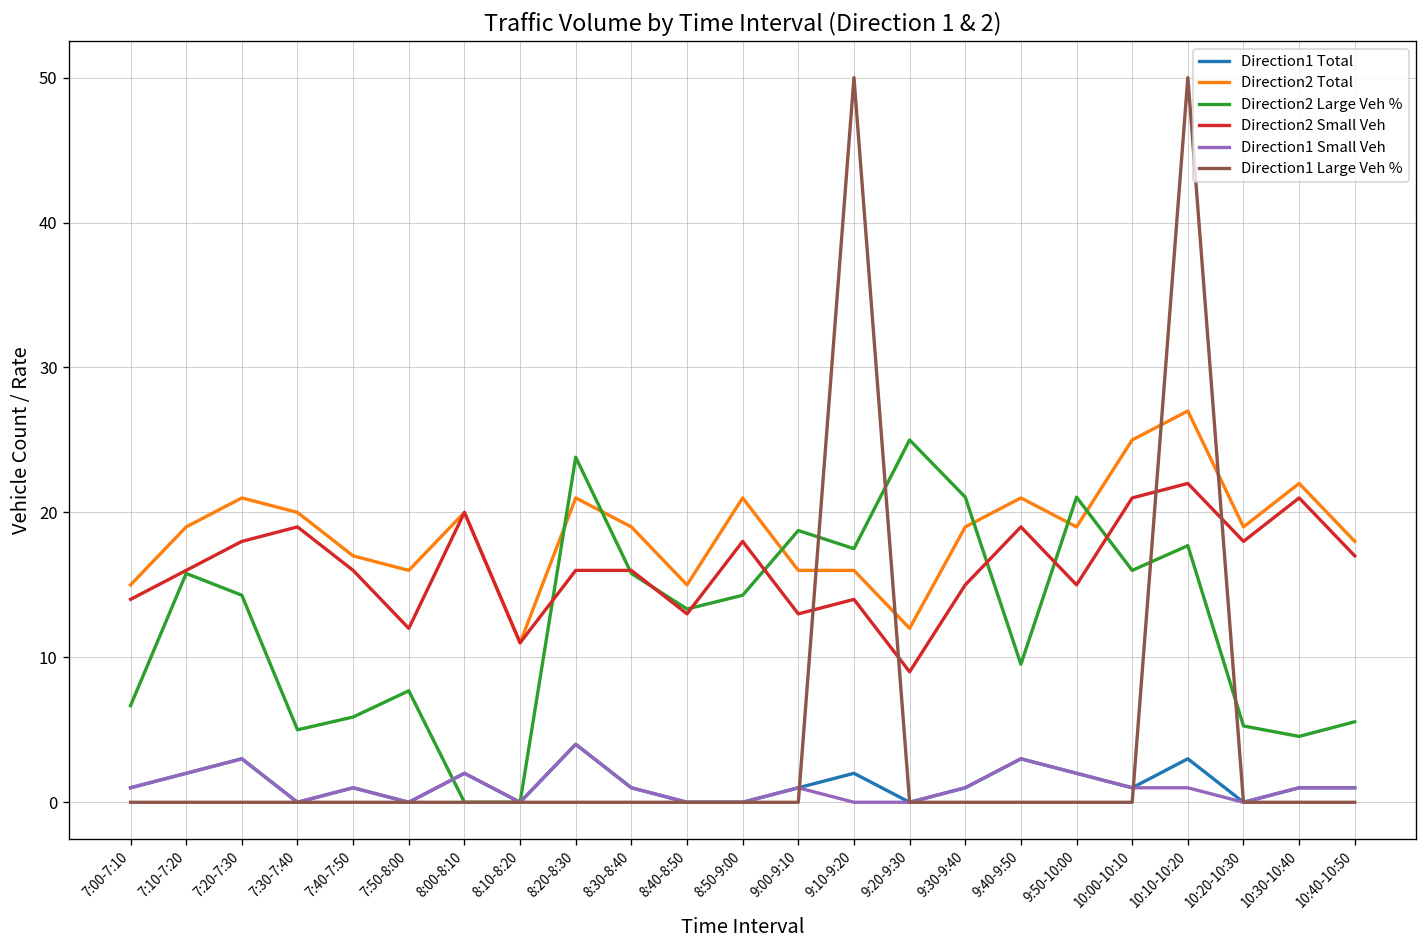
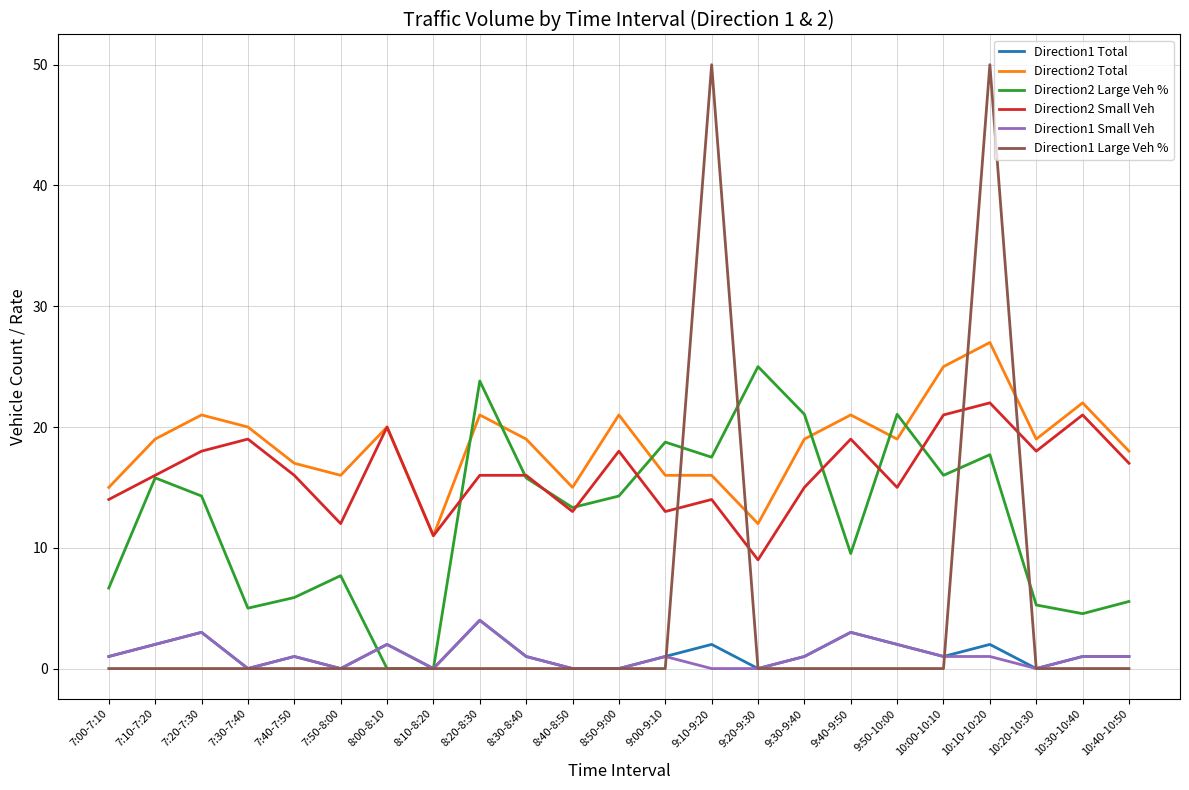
  {
    "Direction1 Total": {
      "9:10-9:20": 2,
-     "10:10-10:20": 3
+     "10:10-10:20": 2
    },
    "Direction2 Total": {
      "7:00-7:10": 15,
      "7:10-7:20": 19,
      "7:20-7:30": 21,
      "7:30-7:40": 20,
      "7:40-7:50": 17,
      "7:50-8:00": 16,
      "8:20-8:30": 21,
      "8:30-8:40": 19,
      "8:40-8:50": 15,
      "8:50-9:00": 21,
      "9:00-9:10": 16,
      "9:10-9:20": 16,
      "9:20-9:30": 12,
      "9:30-9:40": 19,
      "9:40-9:50": 21,
      "9:50-10:00": 19,
      "10:00-10:10": 25,
      "10:10-10:20": 27,
      "10:20-10:30": 19,
      "10:30-10:40": 22,
      "10:40-10:50": 18
    },
    "Direction2 Large Veh %": {
      "7:00-7:10": 6.7,
      "7:10-7:20": 15.8,
      "7:20-7:30": 14.3,
      "7:30-7:40": 5,
      "7:40-7:50": 6,
      "7:50-8:00": 7.7,
      "8:20-8:30": 24,
      "8:30-8:40": 15.8,
      "8:40-8:50": 13.3,
      "8:50-9:00": 14.3,
      "9:00-9:10": 18.8,
      "9:10-9:20": 17.5,
      "9:20-9:30": 25,
      "9:30-9:40": 21,
      "9:40-9:50": 9.5,
      "9:50-10:00": 21,
      "10:00-10:10": 16,
      "10:10-10:20": 17.7,
      "10:20-10:30": 5.3,
      "10:30-10:40": 4.5,
      "10:40-10:50": 5.6
    },
    "Direction2 Small Veh": {
      "7:00-7:10": 14,
      "7:10-7:20": 16,
      "7:20-7:30": 18,
      "7:30-7:40": 19,
      "7:40-7:50": 16,
      "7:50-8:00": 12,
      "8:20-8:30": 16,
      "8:30-8:40": 16,
      "8:40-8:50": 13,
      "8:50-9:00": 18,
      "9:00-9:10": 13,
      "9:10-9:20": 14,
      "9:20-9:30": 9,
      "9:30-9:40": 15,
      "9:40-9:50": 19,
      "9:50-10:00": 15,
      "10:00-10:10": 21,
      "10:10-10:20": 22,
      "10:20-10:30": 18,
      "10:30-10:40": 21,
      "10:40-10:50": 17
    },
    "Direction1 Small Veh": {
      "9:10-9:20": 0,
      "10:10-10:20": 1
    },
    "Direction1 Large Veh %": {
      "7:00-7:10": 0,
      "7:10-7:20": 0,
      "7:20-7:30": 0,
      "7:40-7:50": 0,
      "8:20-8:30": 0,
      "8:30-8:40": 0,
      "9:00-9:10": 0,
      "9:10-9:20": 50,
      "9:30-9:40": 0,
      "9:40-9:50": 0,
      "9:50-10:00": 0,
      "10:00-10:10": 0,
      "10:10-10:20": 50,
      "10:30-10:40": 0,
      "10:40-10:50": 0
    }
  }
